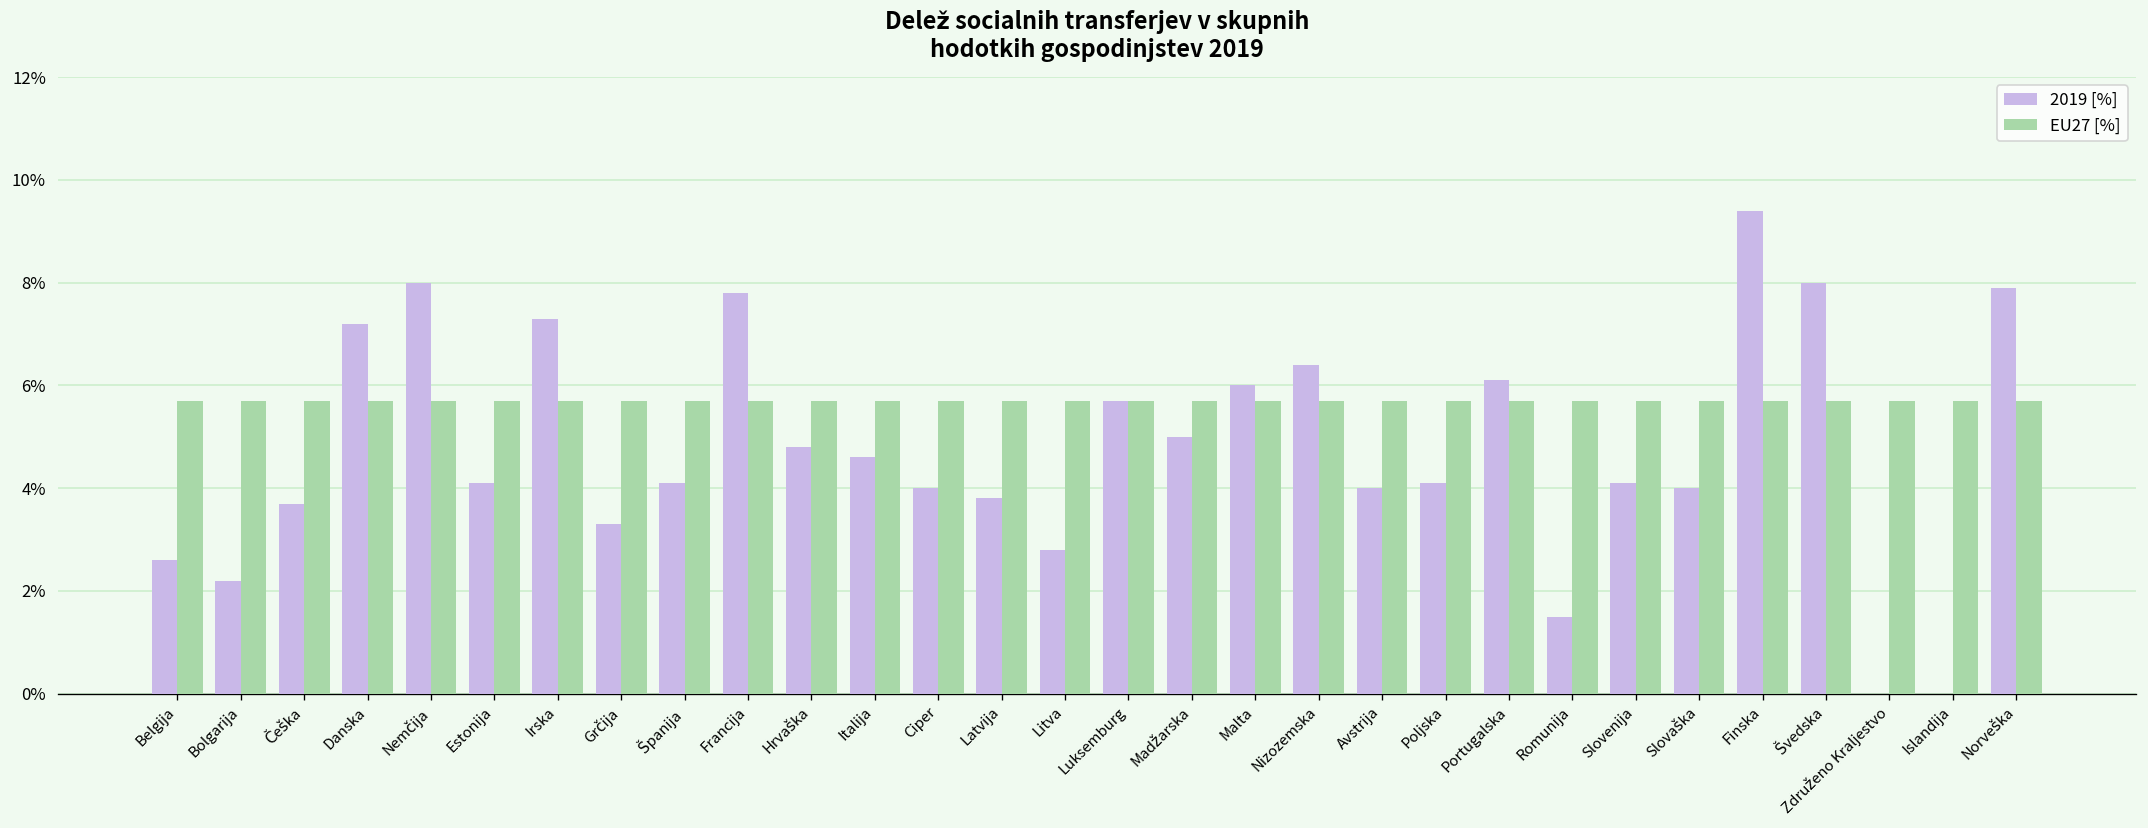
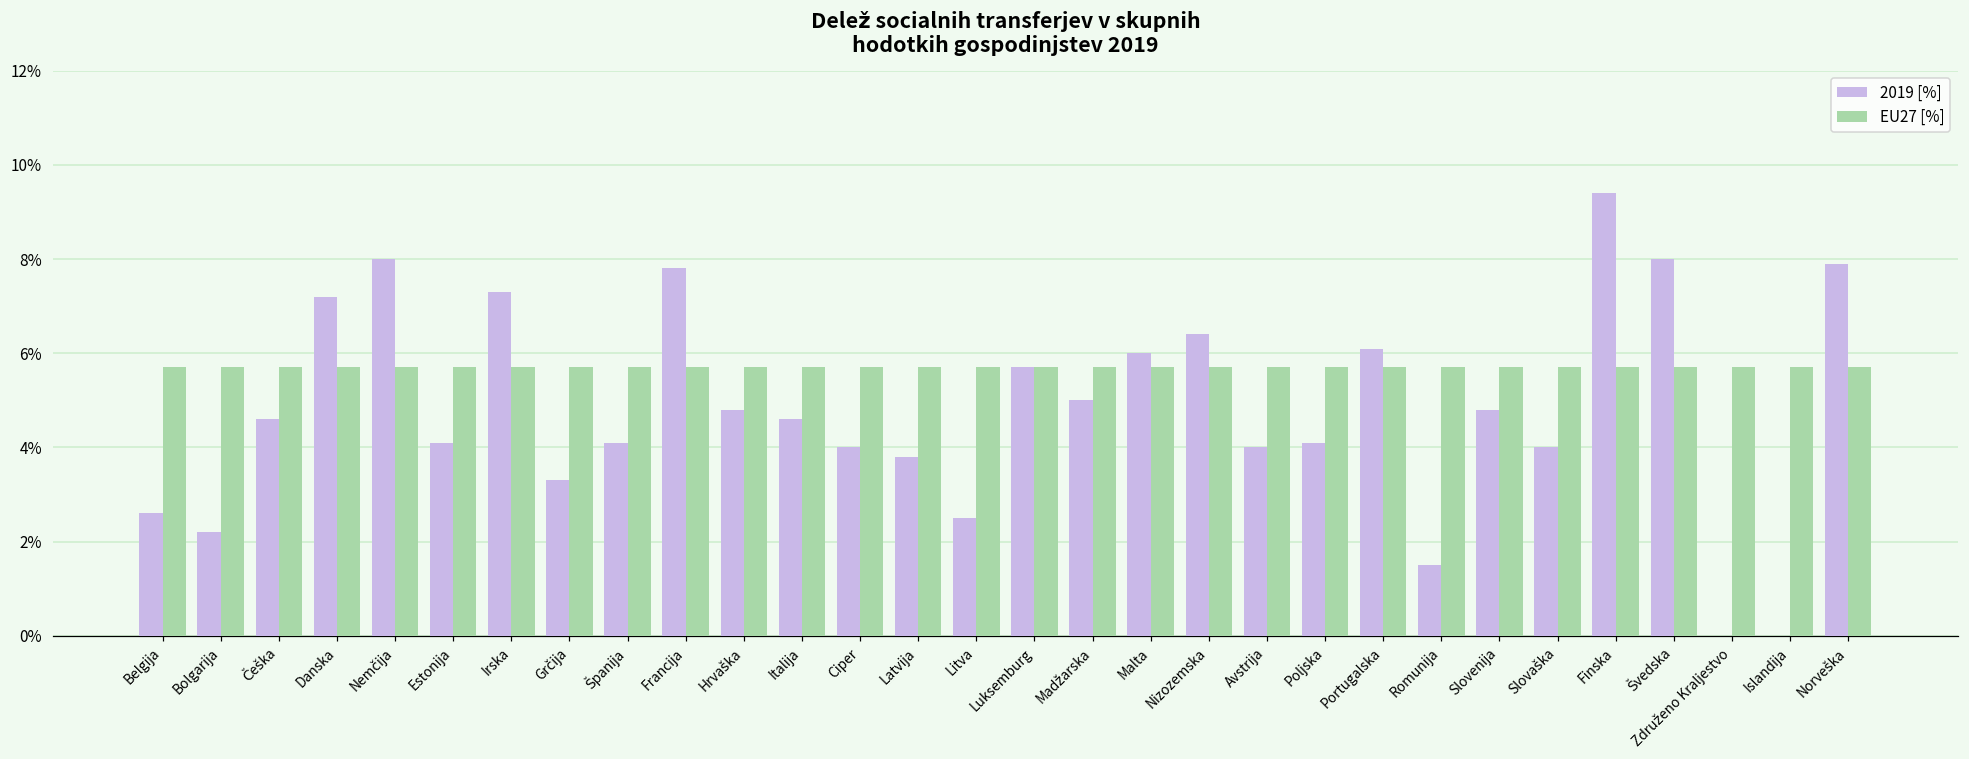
  {
    "2019 [%]": {
      "Belgija": "2.6%",
      "Bolgarija": "2.2%",
-     "Češka": "3.7%",
+     "Češka": "4.6%",
      "Danska": "7.2%",
      "Nemčija": "8.0%",
      "Estonija": "4.1%",
      "Irska": "7.3%",
      "Grčija": "3.3%",
      "Španija": "4.1%",
      "Francija": "7.8%",
      "Hrvaška": "4.8%",
      "Italija": "4.6%",
      "Ciper": "4.0%",
      "Latvija": "3.8%",
-     "Litva": "2.8%",
+     "Litva": "2.5%",
      "Luksemburg": "5.7%",
      "Madžarska": "5.0%",
      "Malta": "6.0%",
      "Nizozemska": "6.4%",
      "Avstrija": "4.0%",
      "Poljska": "4.1%",
      "Portugalska": "6.1%",
      "Romunija": "1.5%",
-     "Slovenija": "4.1%",
+     "Slovenija": "4.8%",
      "Slovaška": "4.0%",
      "Finska": "9.4%",
      "Švedska": "8.0%",
      "Združeno Kraljestvo": "0.0%",
      "Islandija": "0.0%",
      "Norveška": "7.9%"
    },
    "EU27 [%]": {
      "Belgija": "5.7%",
      "Bolgarija": "5.7%",
      "Češka": "5.7%",
      "Danska": "5.7%",
      "Nemčija": "5.7%",
      "Estonija": "5.7%",
      "Irska": "5.7%",
      "Grčija": "5.7%",
      "Španija": "5.7%",
      "Francija": "5.7%",
      "Hrvaška": "5.7%",
      "Italija": "5.7%",
      "Ciper": "5.7%",
      "Latvija": "5.7%",
      "Litva": "5.7%",
      "Luksemburg": "5.7%",
      "Madžarska": "5.7%",
      "Malta": "5.7%",
      "Nizozemska": "5.7%",
      "Avstrija": "5.7%",
      "Poljska": "5.7%",
      "Portugalska": "5.7%",
      "Romunija": "5.7%",
      "Slovenija": "5.7%",
      "Slovaška": "5.7%",
      "Finska": "5.7%",
      "Švedska": "5.7%",
      "Združeno Kraljestvo": "5.7%",
      "Islandija": "5.7%",
      "Norveška": "5.7%"
    }
  }
